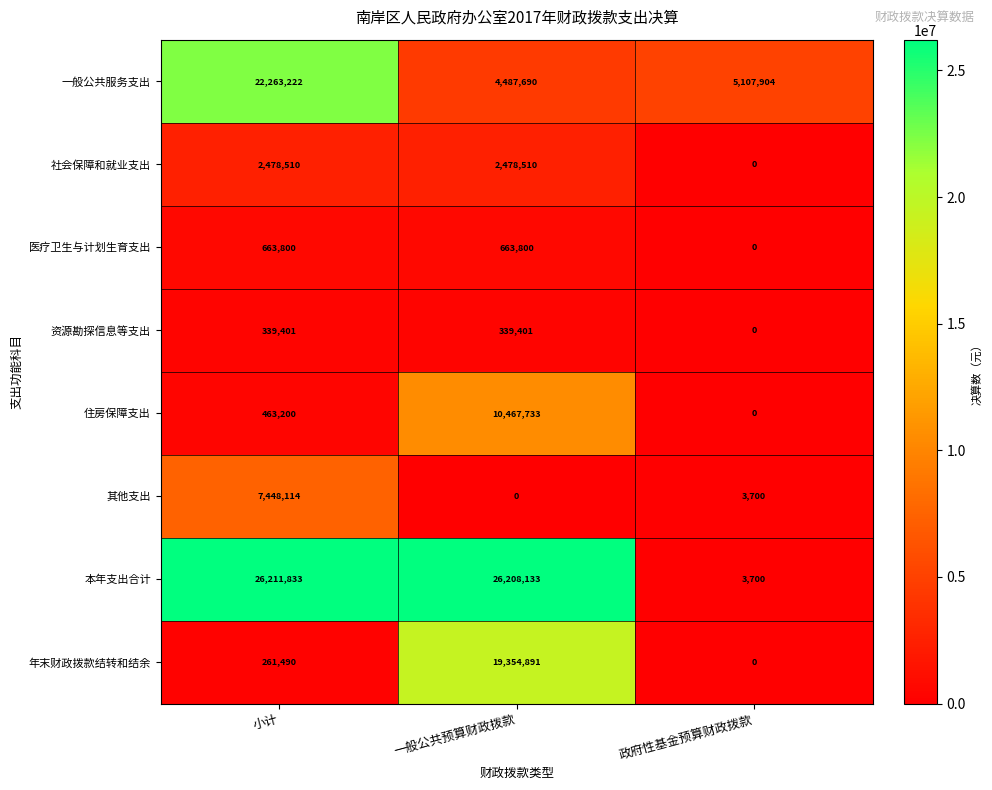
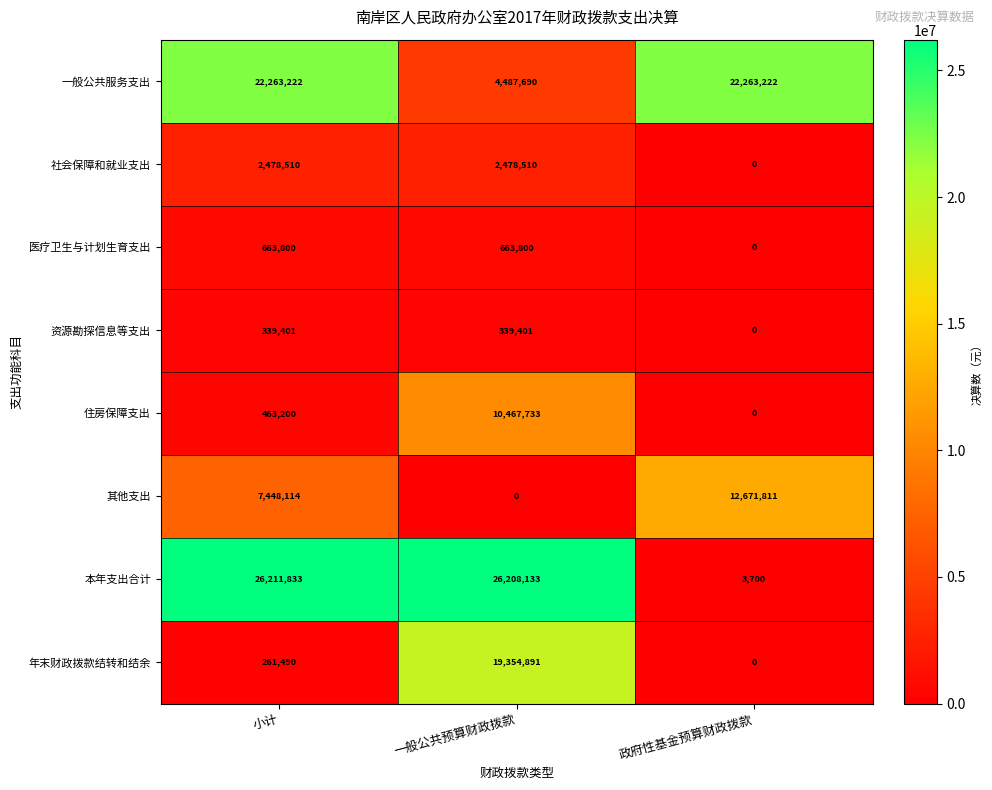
  {
    "一般公共服务支出": {
      "小计": "22,263,222",
      "一般公共预算财政拨款": "4,487,690",
-     "政府性基金预算财政拨款": "5,107,904"
+     "政府性基金预算财政拨款": "22,263,222"
    },
    "社会保障和就业支出": {
      "小计": "2,478,510",
      "一般公共预算财政拨款": "2,478,510",
      "政府性基金预算财政拨款": "0"
    },
    "医疗卫生与计划生育支出": {
      "小计": "663,800",
      "一般公共预算财政拨款": "663,800",
      "政府性基金预算财政拨款": "0"
    },
    "资源勘探信息等支出": {
      "小计": "339,401",
      "一般公共预算财政拨款": "339,401",
      "政府性基金预算财政拨款": "0"
    },
    "住房保障支出": {
      "小计": "463,200",
      "一般公共预算财政拨款": "10,467,733",
      "政府性基金预算财政拨款": "0"
    },
    "其他支出": {
      "小计": "7,448,114",
      "一般公共预算财政拨款": "0",
-     "政府性基金预算财政拨款": "3,700"
+     "政府性基金预算财政拨款": "12,671,811"
    },
    "本年支出合计": {
      "小计": "26,211,833",
      "一般公共预算财政拨款": "26,208,133",
      "政府性基金预算财政拨款": "3,700"
    },
    "年末财政拨款结转和结余": {
      "小计": "261,490",
      "一般公共预算财政拨款": "19,354,891",
      "政府性基金预算财政拨款": "0"
    }
  }
